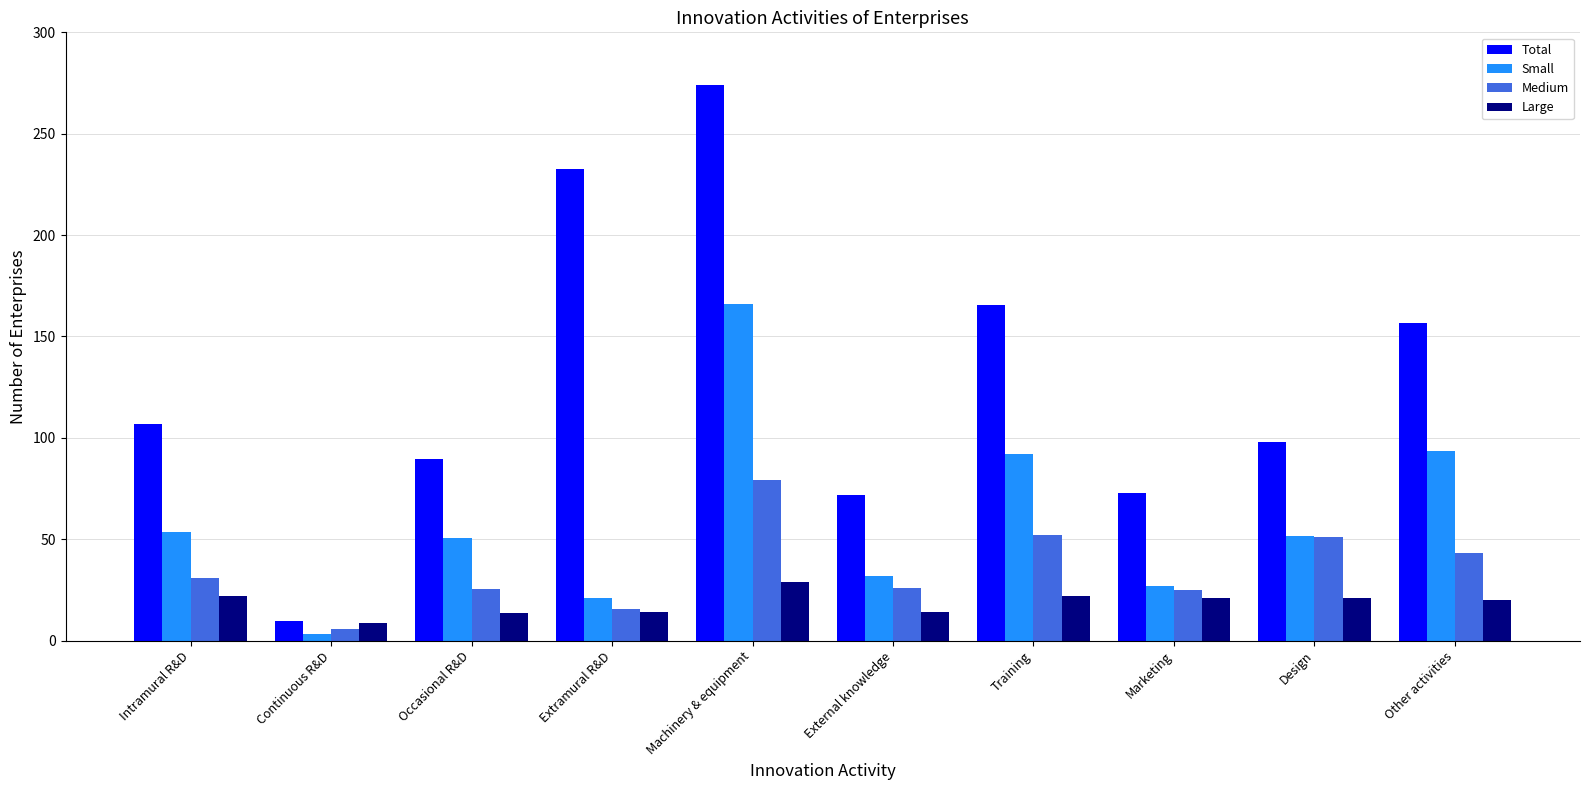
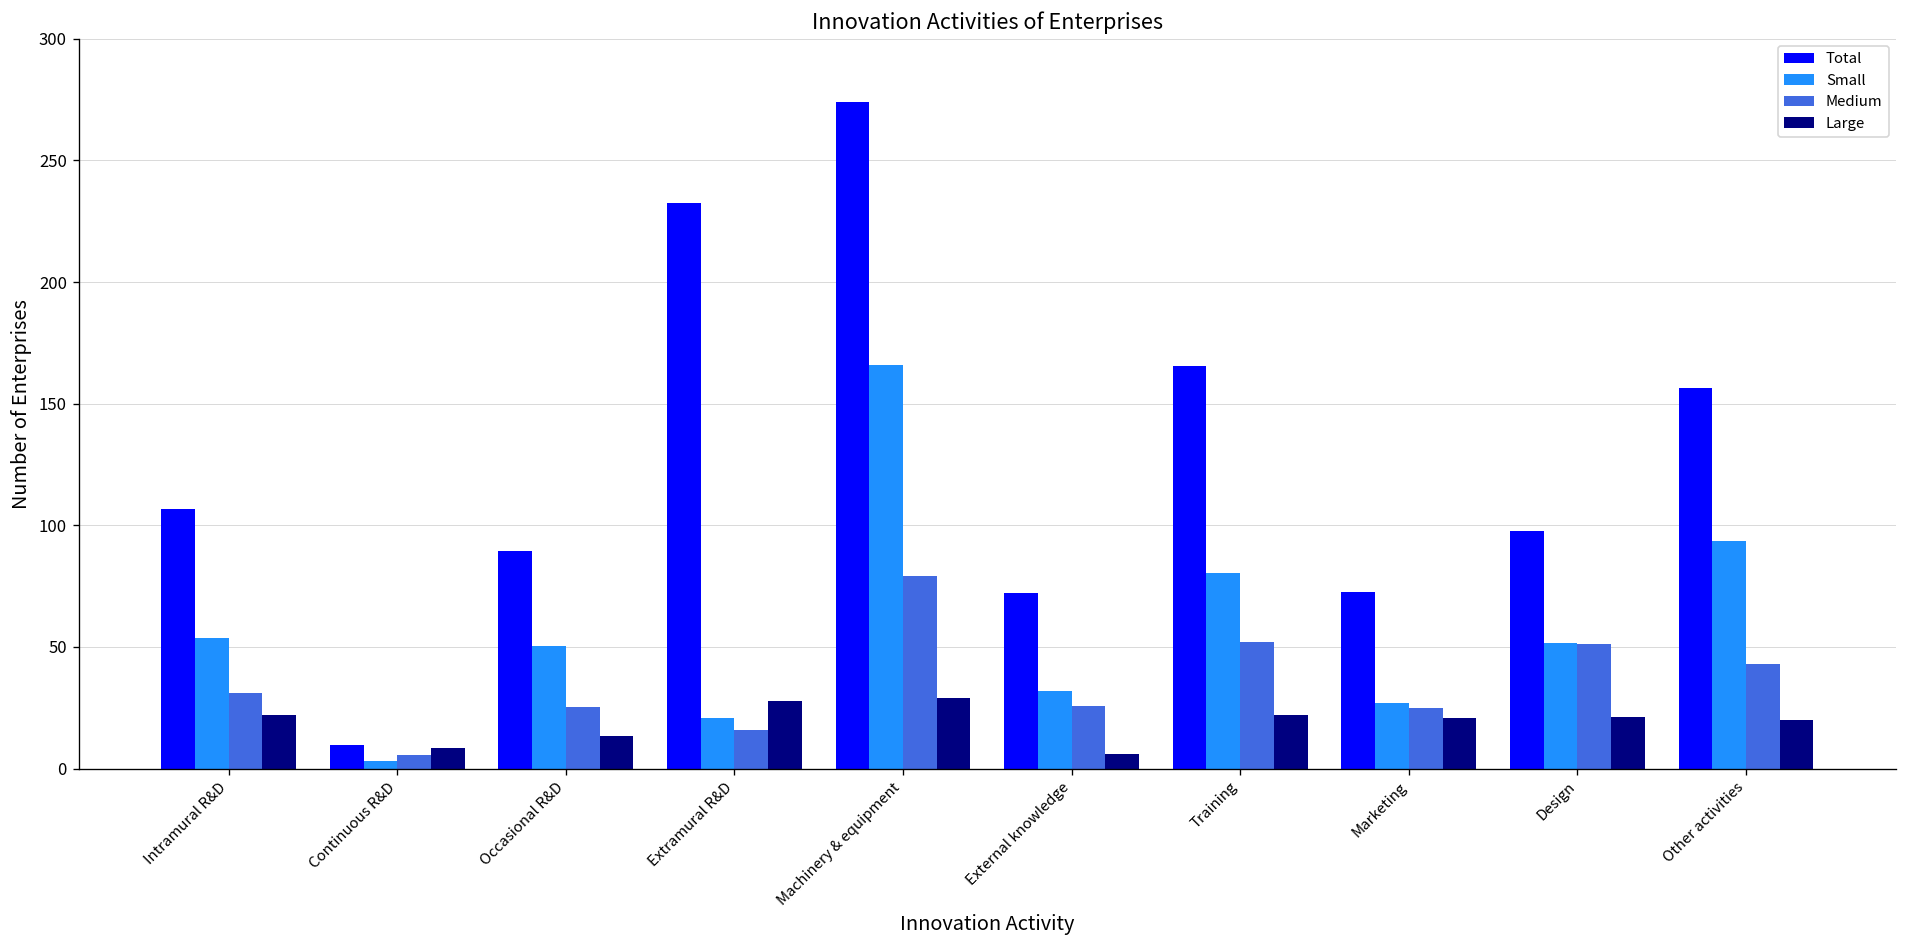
  {
    "Total": {
      "Intramural R&D": 107,
      "Continuous R&D": 10,
      "Occasional R&D": 89,
      "Extramural R&D": 232,
      "Machinery & equipment": 274,
      "External knowledge": 72,
      "Training": 166,
      "Marketing": 73,
      "Design": 98,
      "Other activities": 156
    },
    "Small": {
      "Intramural R&D": 54,
      "Continuous R&D": 3,
      "Occasional R&D": 50,
      "Extramural R&D": 21,
      "Machinery & equipment": 166,
      "External knowledge": 32,
-     "Training": 92,
+     "Training": 80,
      "Marketing": 27,
      "Design": 51,
      "Other activities": 93
    },
    "Medium": {
      "Intramural R&D": 31,
      "Continuous R&D": 6,
      "Occasional R&D": 25,
      "Extramural R&D": 16,
      "Machinery & equipment": 79,
      "External knowledge": 26,
      "Training": 52,
      "Marketing": 25,
      "Design": 51,
      "Other activities": 43
    },
    "Large": {
      "Intramural R&D": 22,
      "Continuous R&D": 9,
      "Occasional R&D": 14,
-     "Extramural R&D": 14,
+     "Extramural R&D": 28,
      "Machinery & equipment": 29,
-     "External knowledge": 14,
+     "External knowledge": 6,
      "Training": 22,
      "Marketing": 21,
      "Design": 21,
      "Other activities": 20
    }
  }
